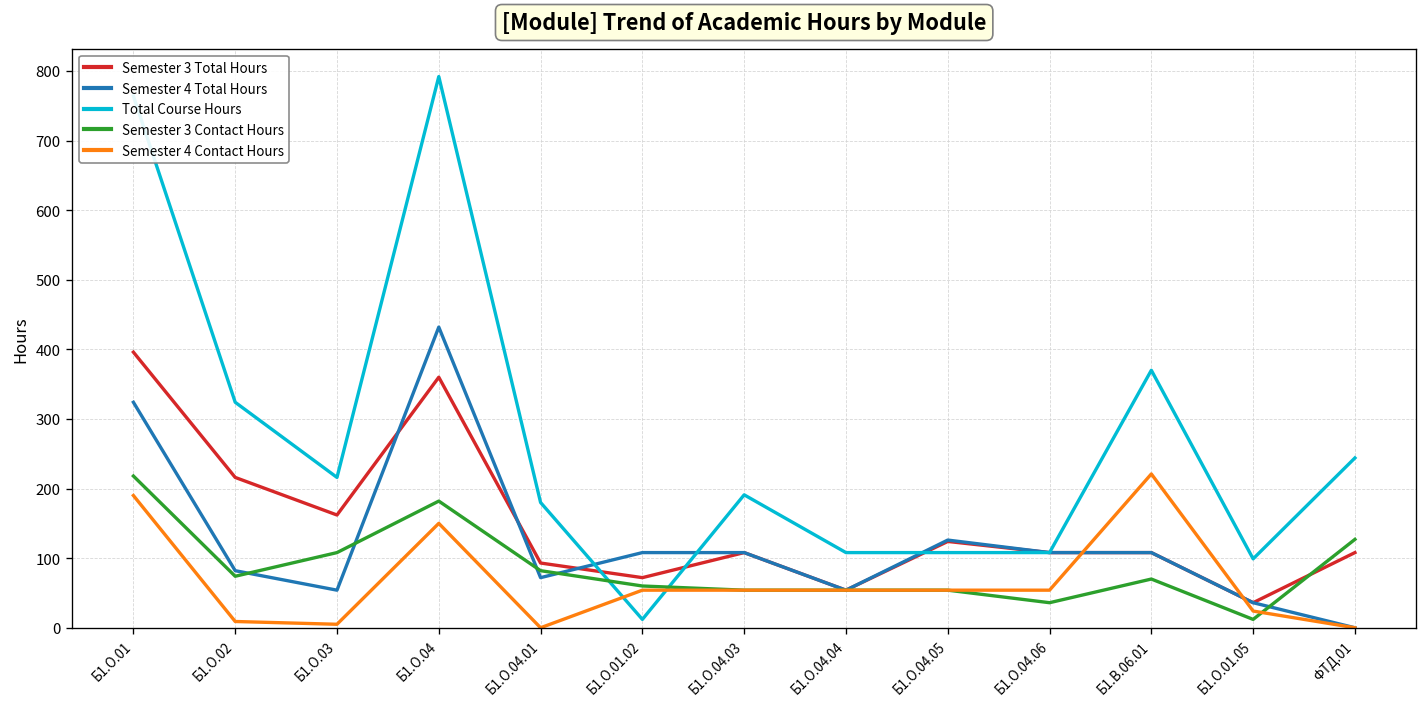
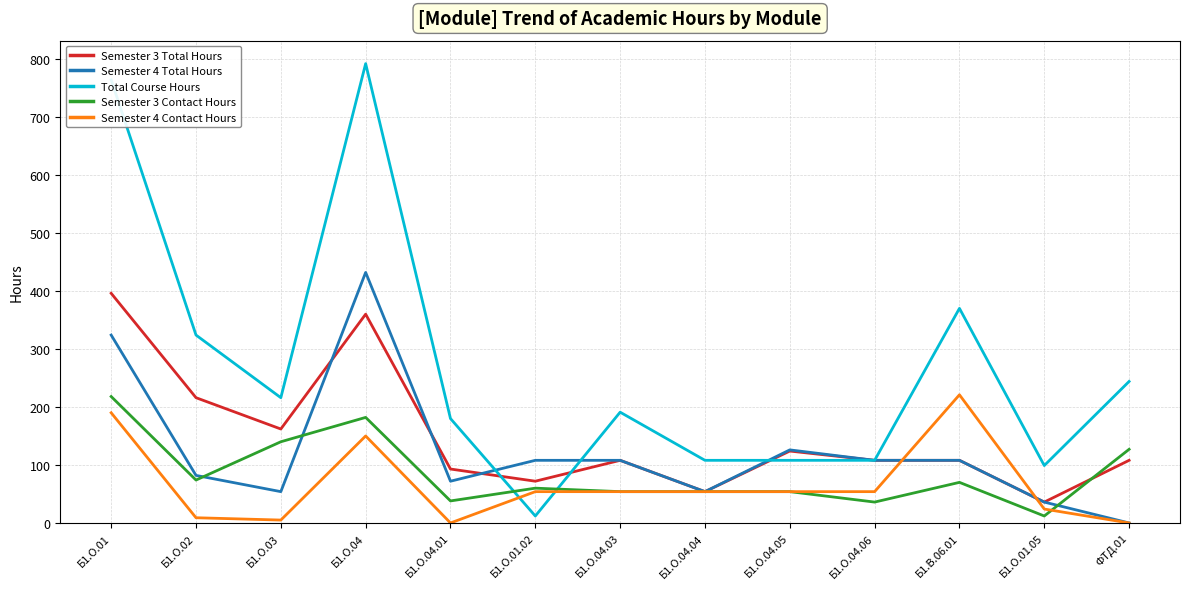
  {
    "Semester 3 Total Hours": {
      "Б1.О.01": 400,
      "Б1.О.02": 220,
      "Б1.О.03": 160,
      "Б1.О.04": 360,
      "Б1.О.04.01": 90,
      "Б1.О.01.02": 70,
      "ФТД.01": 110
    },
    "Semester 4 Total Hours": {
      "Б1.О.01": 320,
      "Б1.О.02": 80,
      "Б1.О.03": 50,
      "Б1.О.04": 430,
      "Б1.О.04.01": 70,
      "Б1.О.01.02": 110
    },
    "Total Course Hours": {
      "Б1.О.02": 320,
      "Б1.О.03": 220,
      "Б1.О.04": 790,
      "Б1.О.04.01": 180,
      "Б1.О.01.02": 10,
      "Б1.О.04.03": 190,
      "Б1.О.04.04": 110,
      "Б1.О.04.05": 110,
      "Б1.В.06.01": 370,
      "Б1.О.01.05": 100,
      "ФТД.01": 240
    },
    "Semester 3 Contact Hours": {
      "Б1.О.01": 220,
      "Б1.О.02": 70,
-     "Б1.О.03": 110,
+     "Б1.О.03": 140,
      "Б1.О.04": 180,
-     "Б1.О.04.01": 80,
+     "Б1.О.04.01": 40,
      "Б1.О.01.02": 60,
      "Б1.О.04.06": 40,
      "Б1.В.06.01": 70,
      "Б1.О.01.05": 10,
      "ФТД.01": 130
    },
    "Semester 4 Contact Hours": {
      "Б1.О.01": 190,
      "Б1.О.02": 10,
      "Б1.О.03": 10,
      "Б1.О.04": 150,
      "Б1.О.04.01": 0,
      "Б1.О.01.02": 50,
      "Б1.О.04.06": 50,
      "Б1.В.06.01": 220,
      "Б1.О.01.05": 20
    }
  }
